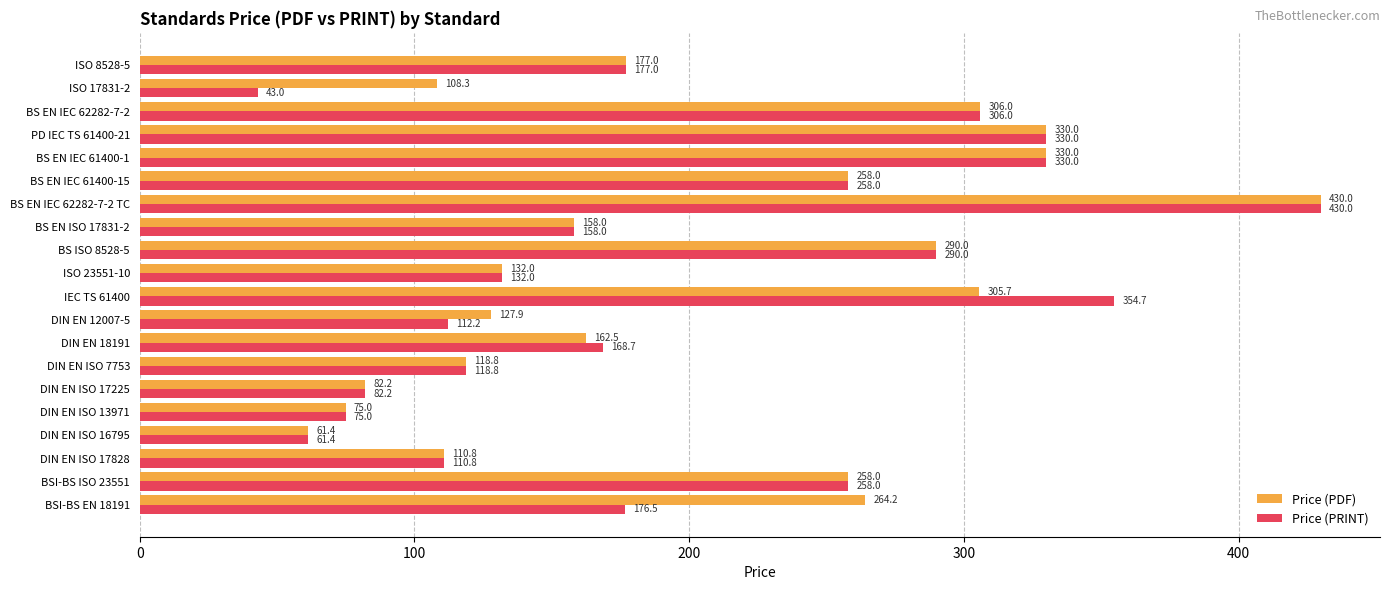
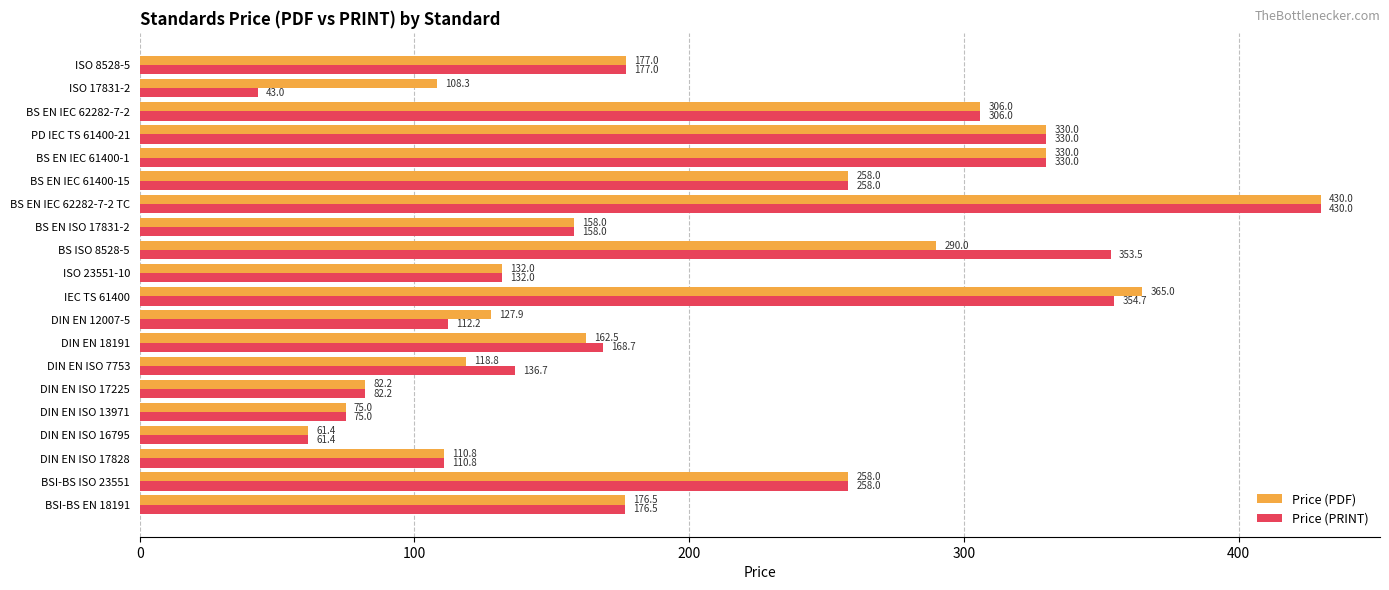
  {
    "Price (PDF)": {
      "ISO 8528-5": 177.0,
      "ISO 17831-2": 108.3,
      "BS EN IEC 62282-7-2": 306.0,
      "PD IEC TS 61400-21": 330.0,
      "BS EN IEC 61400-1": 330.0,
      "BS EN IEC 61400-15": 258.0,
      "BS EN IEC 62282-7-2 TC": 430.0,
      "BS EN ISO 17831-2": 158.0,
      "BS ISO 8528-5": 290.0,
      "ISO 23551-10": 132.0,
-     "IEC TS 61400": 305.7,
+     "IEC TS 61400": 365.0,
      "DIN EN 12007-5": 127.9,
      "DIN EN 18191": 162.5,
      "DIN EN ISO 7753": 118.8,
      "DIN EN ISO 17225": 82.2,
      "DIN EN ISO 13971": 75.0,
      "DIN EN ISO 16795": 61.4,
      "DIN EN ISO 17828": 110.8,
      "BSI-BS ISO 23551": 258.0,
-     "BSI-BS EN 18191": 264.2
+     "BSI-BS EN 18191": 176.5
    },
    "Price (PRINT)": {
      "ISO 8528-5": 177.0,
      "ISO 17831-2": 43.0,
      "BS EN IEC 62282-7-2": 306.0,
      "PD IEC TS 61400-21": 330.0,
      "BS EN IEC 61400-1": 330.0,
      "BS EN IEC 61400-15": 258.0,
      "BS EN IEC 62282-7-2 TC": 430.0,
      "BS EN ISO 17831-2": 158.0,
-     "BS ISO 8528-5": 290.0,
+     "BS ISO 8528-5": 353.5,
      "ISO 23551-10": 132.0,
      "IEC TS 61400": 354.7,
      "DIN EN 12007-5": 112.2,
      "DIN EN 18191": 168.7,
-     "DIN EN ISO 7753": 118.8,
+     "DIN EN ISO 7753": 136.7,
      "DIN EN ISO 17225": 82.2,
      "DIN EN ISO 13971": 75.0,
      "DIN EN ISO 16795": 61.4,
      "DIN EN ISO 17828": 110.8,
      "BSI-BS ISO 23551": 258.0,
      "BSI-BS EN 18191": 176.5
    }
  }
